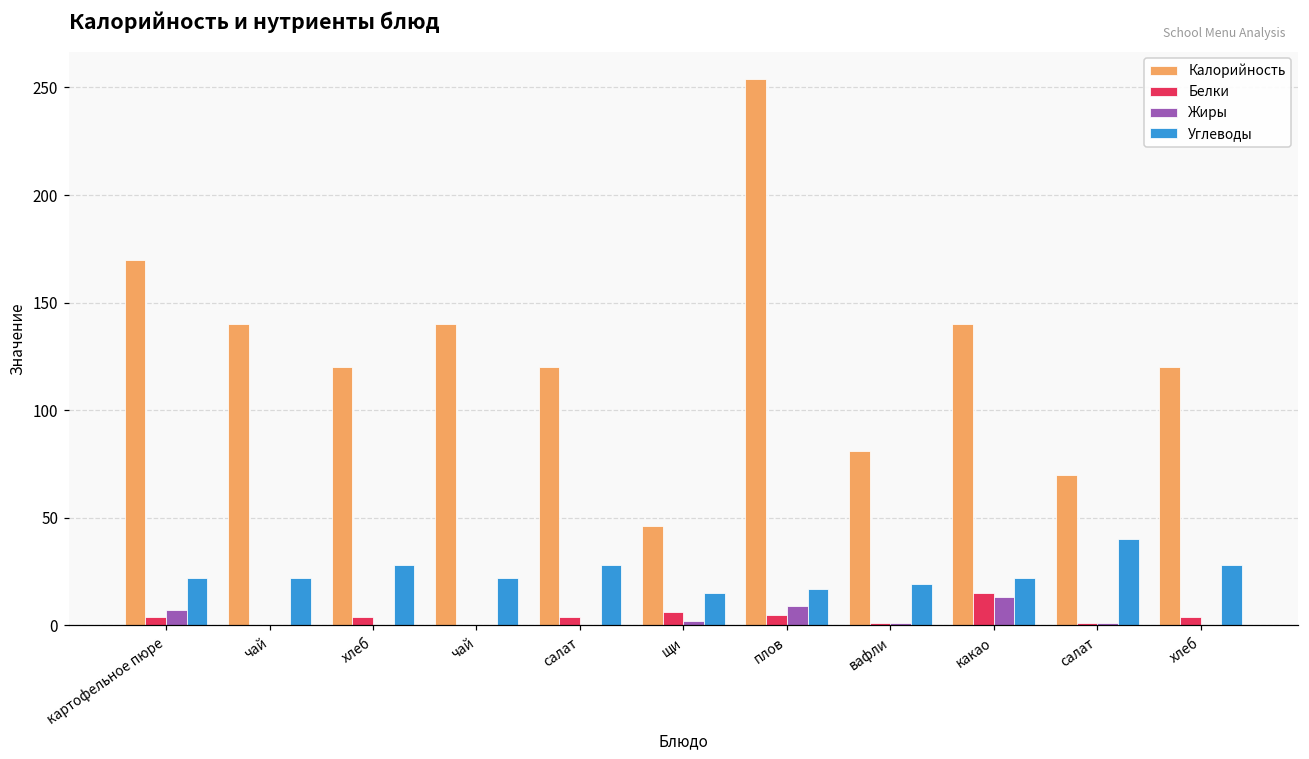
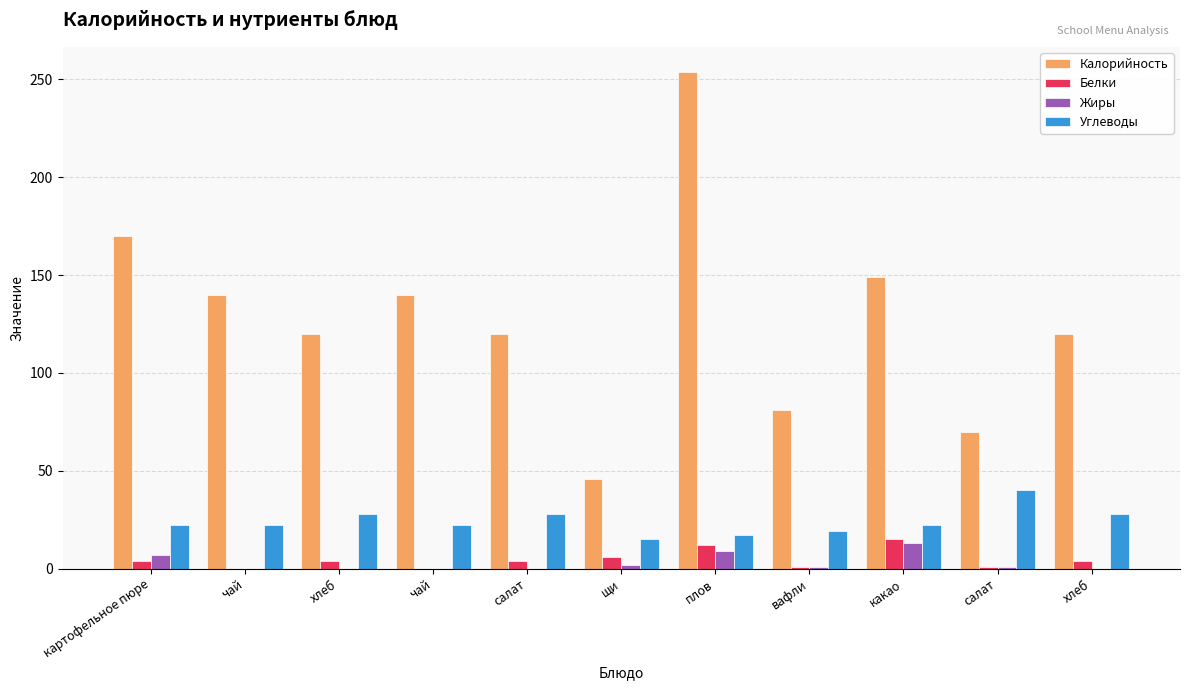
  {
    "Калорийность": {
      "картофельное пюре": 170,
      "щи": 46,
      "плов": 254,
      "вафли": 81,
-     "какао": 140
+     "какао": 149
    },
    "Белки": {
      "картофельное пюре": 4,
      "щи": 6,
-     "плов": 5,
+     "плов": 12,
      "какао": 15
    },
    "Жиры": {
      "картофельное пюре": 7,
      "щи": 2,
      "плов": 9,
      "какао": 13
    },
    "Углеводы": {
      "картофельное пюре": 22,
      "щи": 15,
      "плов": 17,
      "вафли": 19,
      "какао": 22
    }
  }
